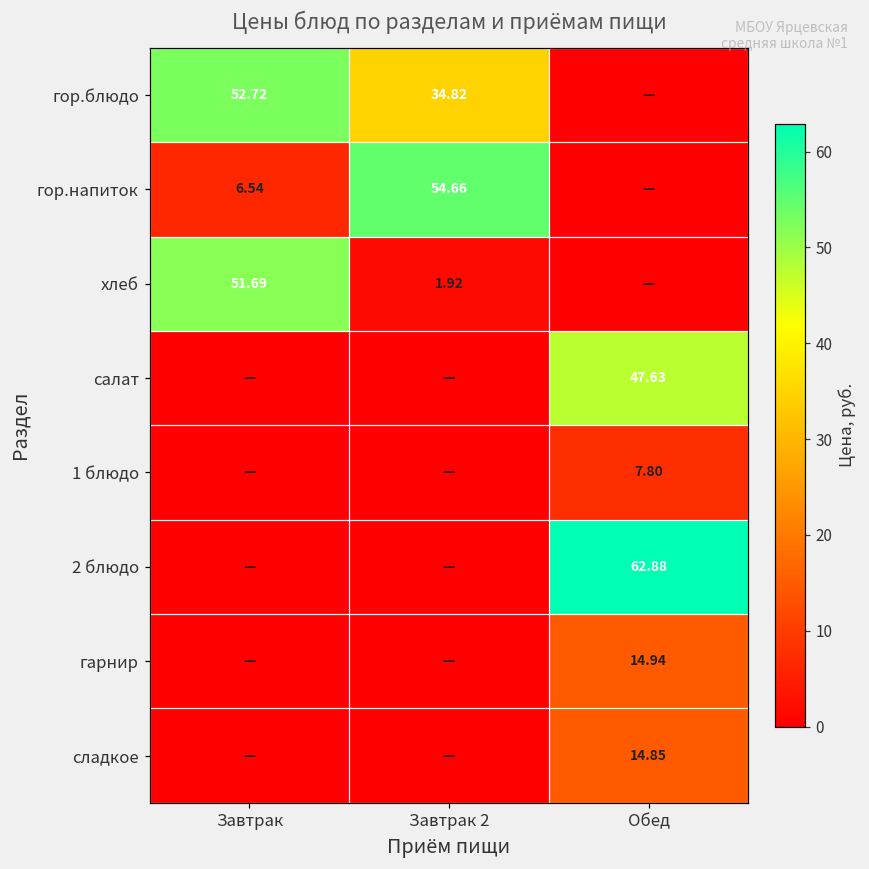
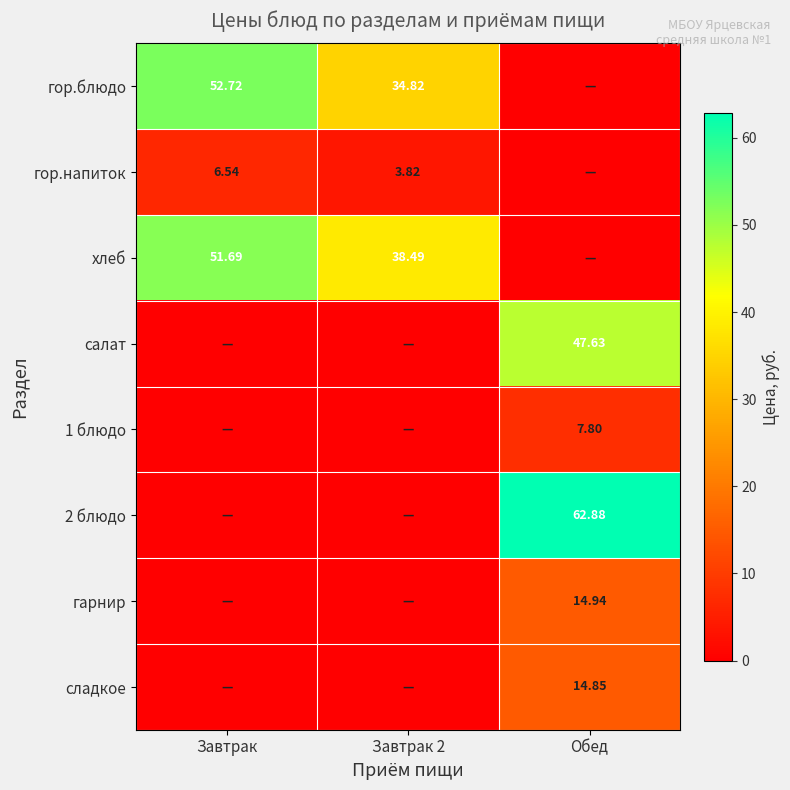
  {
    "гор.блюдо": {
      "Завтрак": 52.72,
      "Завтрак 2": 34.82
    },
    "гор.напиток": {
      "Завтрак": 6.54,
-     "Завтрак 2": 54.66
+     "Завтрак 2": 3.82
    },
    "хлеб": {
      "Завтрак": 51.69,
-     "Завтрак 2": 1.92
+     "Завтрак 2": 38.49
    },
    "салат": {
      "Обед": 47.63
    },
    "1 блюдо": {
      "Обед": 7.80
    },
    "2 блюдо": {
      "Обед": 62.88
    },
    "гарнир": {
      "Обед": 14.94
    },
    "сладкое": {
      "Обед": 14.85
    }
  }
